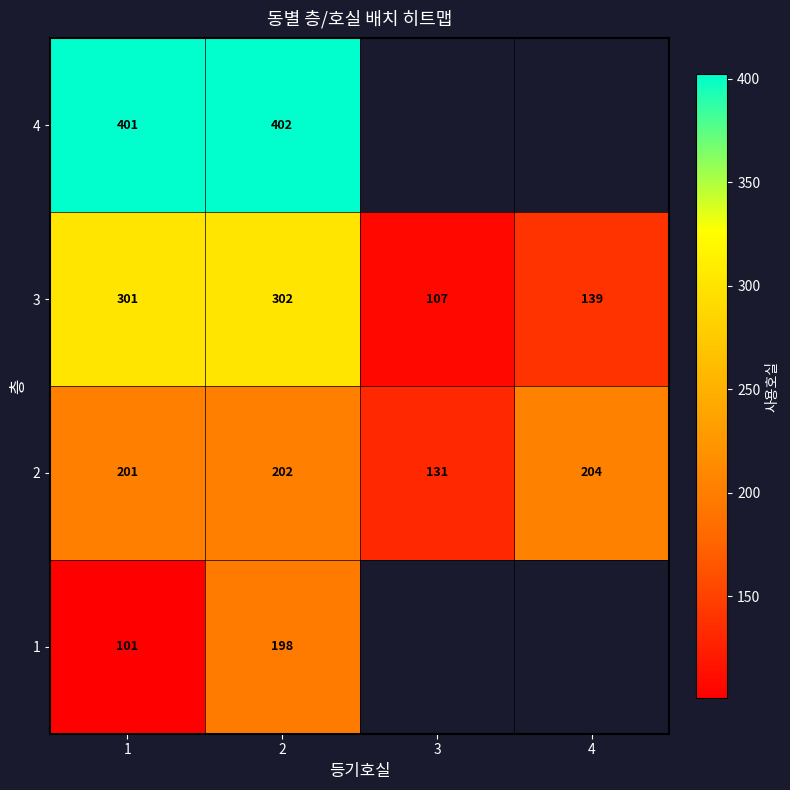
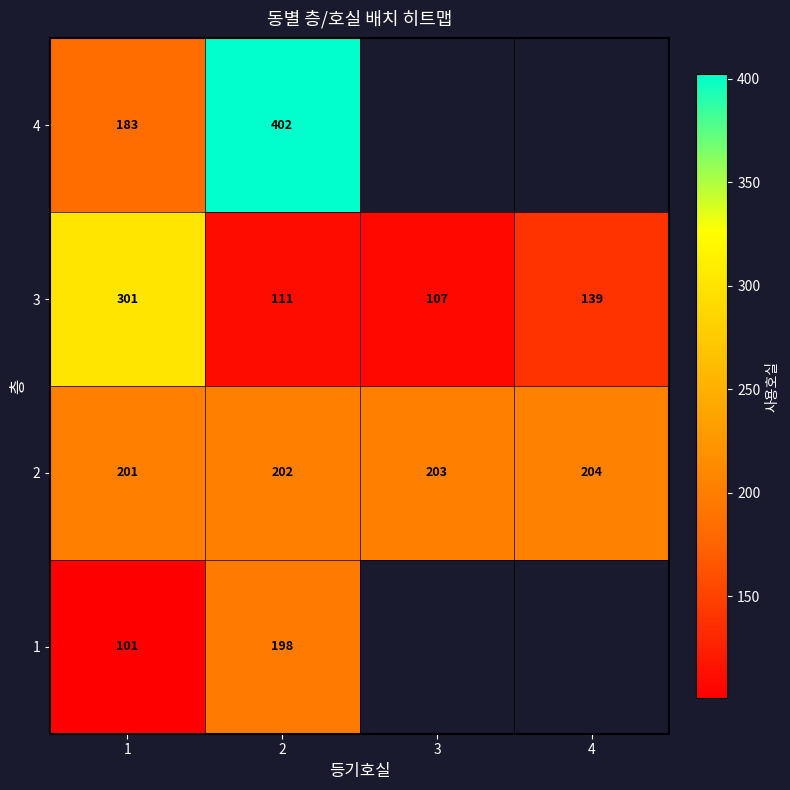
  {
    "4": {
-     "1": 401,
+     "1": 183,
      "2": 402
    },
    "3": {
      "1": 301,
-     "2": 302,
+     "2": 111,
      "3": 107,
      "4": 139
    },
    "2": {
      "1": 201,
      "2": 202,
-     "3": 131,
+     "3": 203,
      "4": 204
    },
    "1": {
      "1": 101,
      "2": 198
    }
  }
